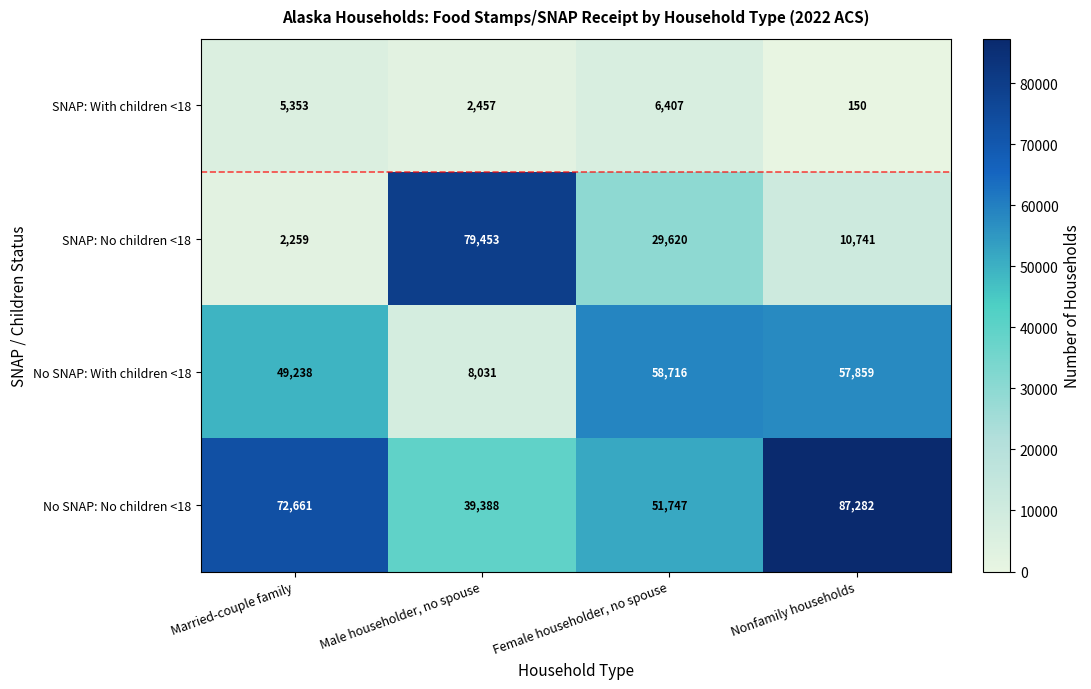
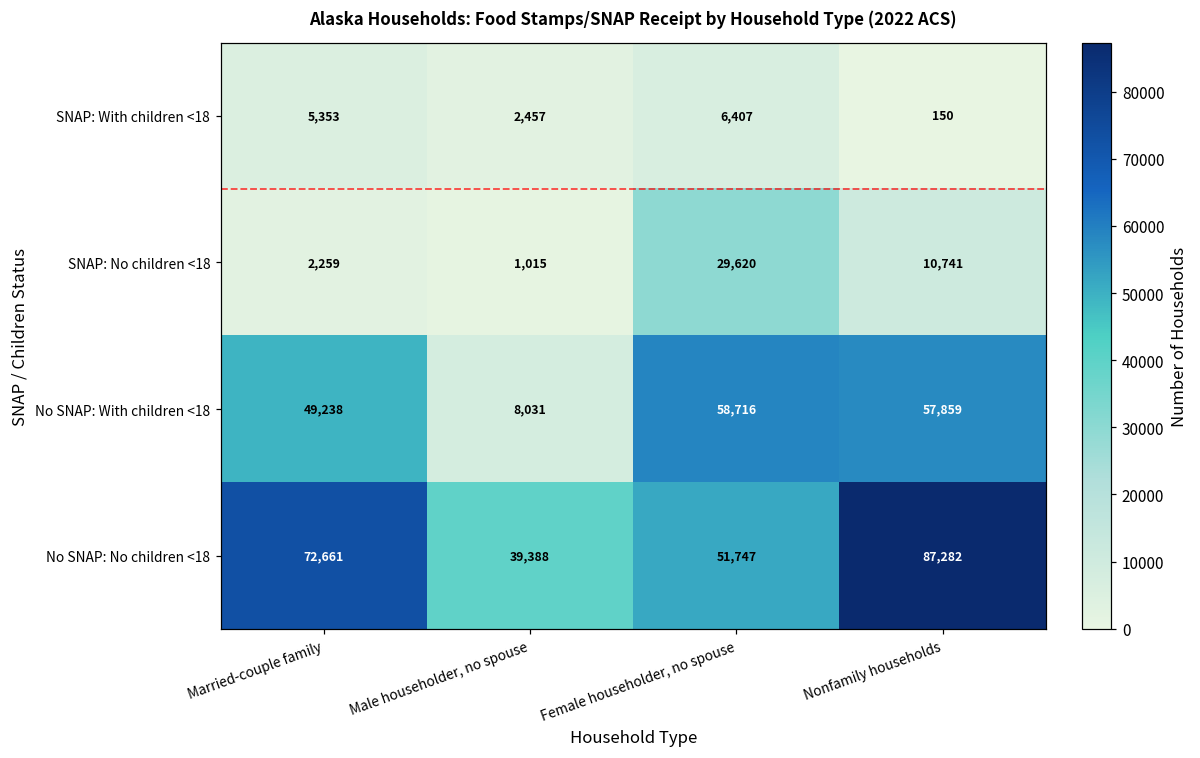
  {
    "SNAP: With children <18": {
      "Married-couple family": "5,353",
      "Male householder, no spouse": "2,457",
      "Female householder, no spouse": "6,407",
      "Nonfamily households": "150"
    },
    "SNAP: No children <18": {
      "Married-couple family": "2,259",
-     "Male householder, no spouse": "79,453",
+     "Male householder, no spouse": "1,015",
      "Female householder, no spouse": "29,620",
      "Nonfamily households": "10,741"
    },
    "No SNAP: With children <18": {
      "Married-couple family": "49,238",
      "Male householder, no spouse": "8,031",
      "Female householder, no spouse": "58,716",
      "Nonfamily households": "57,859"
    },
    "No SNAP: No children <18": {
      "Married-couple family": "72,661",
      "Male householder, no spouse": "39,388",
      "Female householder, no spouse": "51,747",
      "Nonfamily households": "87,282"
    }
  }
